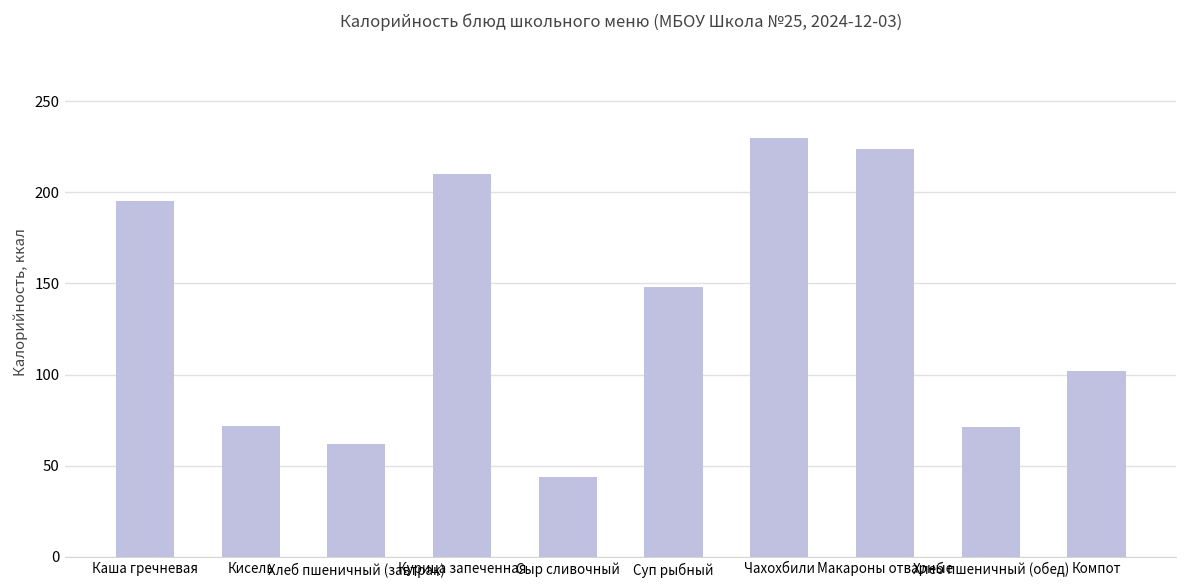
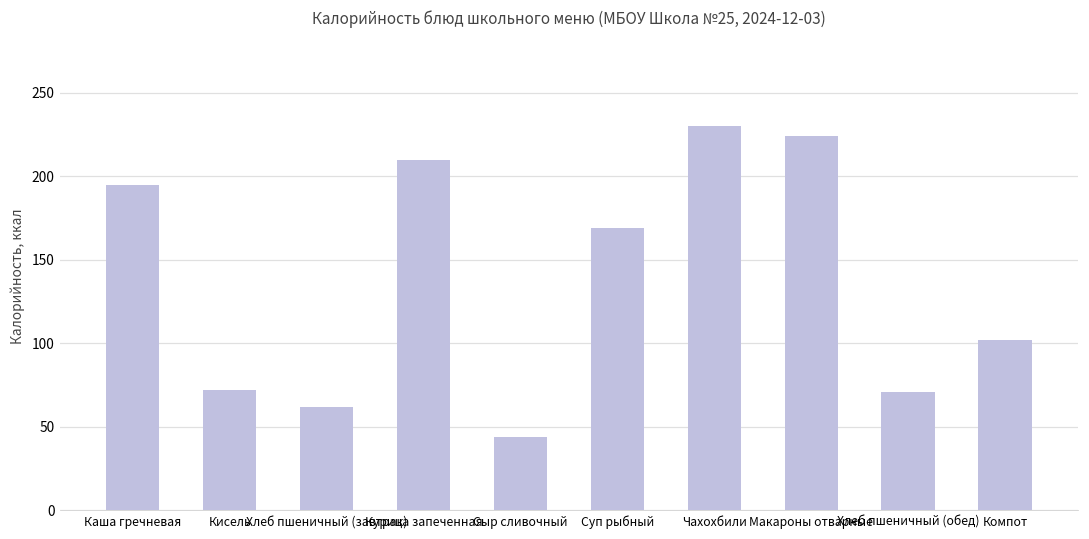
  {
    "Каша гречневая": 195,
    "Кисель": 72,
    "Сыр сливочный": 44,
-   "Суп рыбный": 148,
+   "Суп рыбный": 169,
    "Чахохбили": 230,
    "Компот": 102
  }
